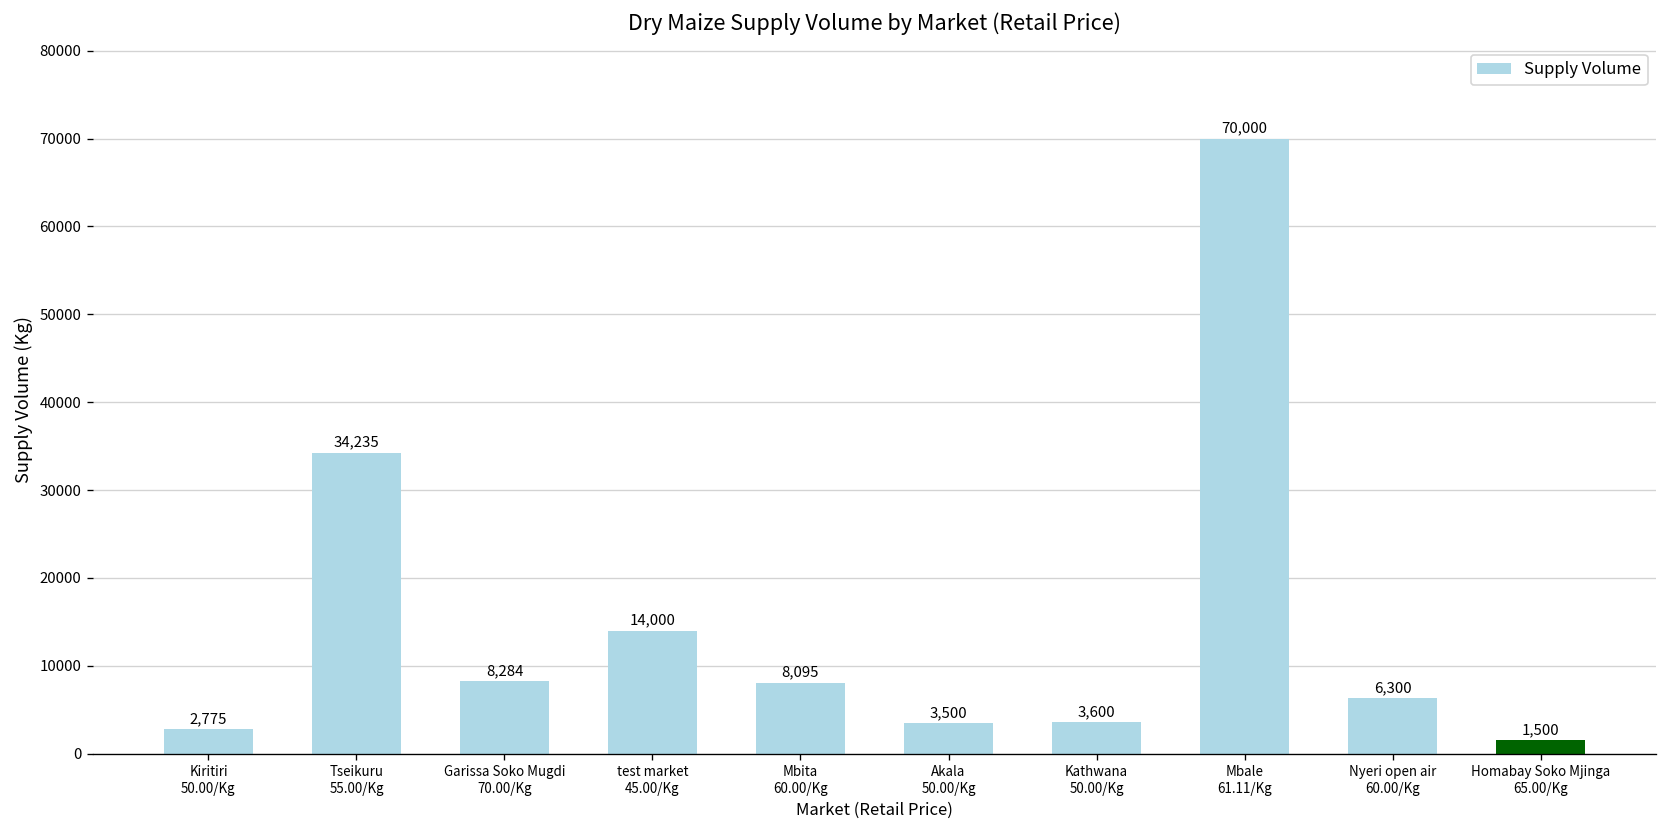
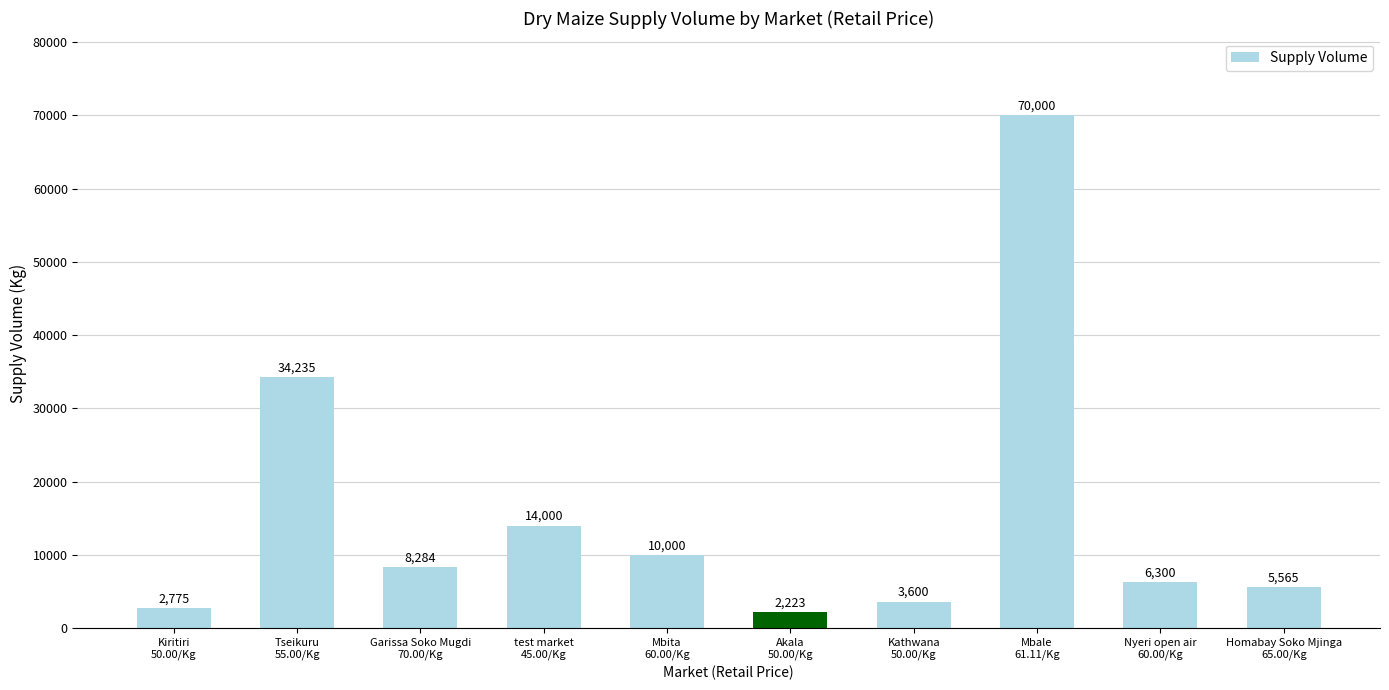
  {
    "Kiritiri 50.00/Kg": "2,775",
    "Tseikuru 55.00/Kg": "34,235",
    "Garissa Soko Mugdi 70.00/Kg": "8,284",
    "test market 45.00/Kg": "14,000",
-   "Mbita 60.00/Kg": "8,095",
-   "Akala 50.00/Kg": "3,500",
+   "Mbita 60.00/Kg": "10,000",
+   "Akala 50.00/Kg": "2,223",
    "Kathwana 50.00/Kg": "3,600",
    "Mbale 61.11/Kg": "70,000",
    "Nyeri open air 60.00/Kg": "6,300",
-   "Homabay Soko Mjinga 65.00/Kg": "1,500"
+   "Homabay Soko Mjinga 65.00/Kg": "5,565"
  }
